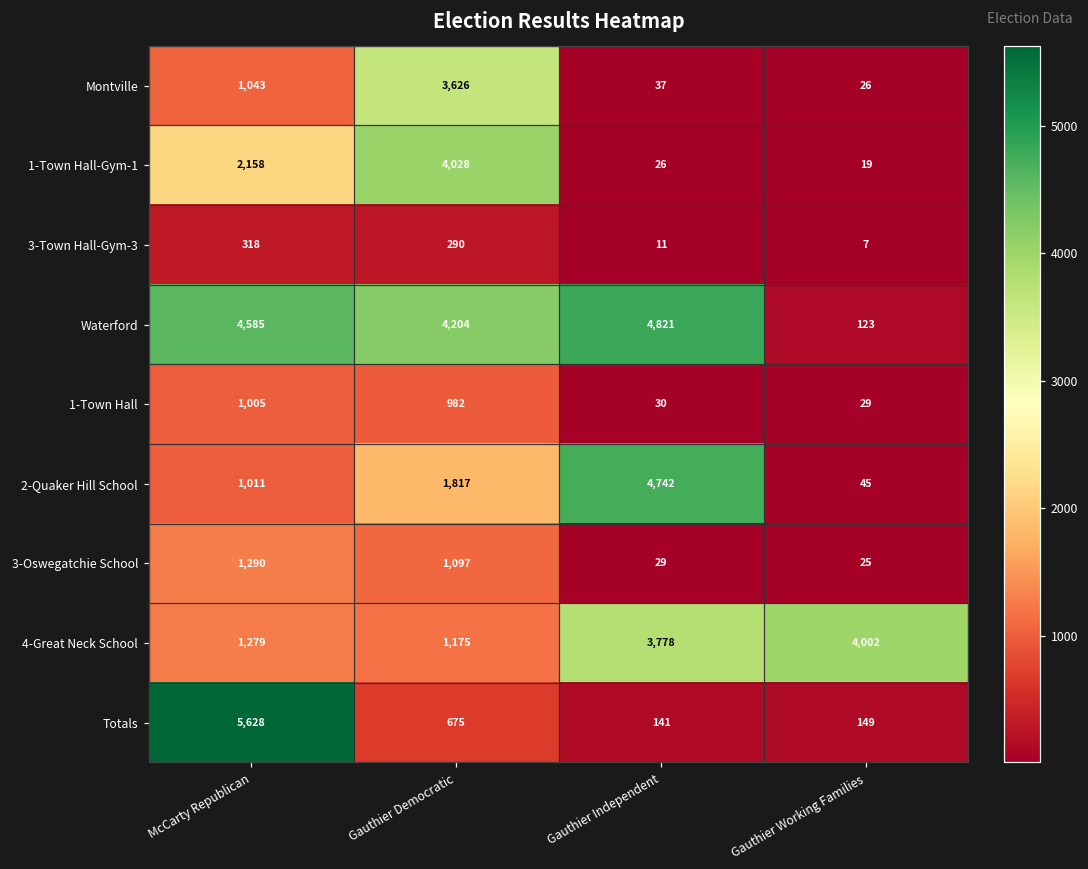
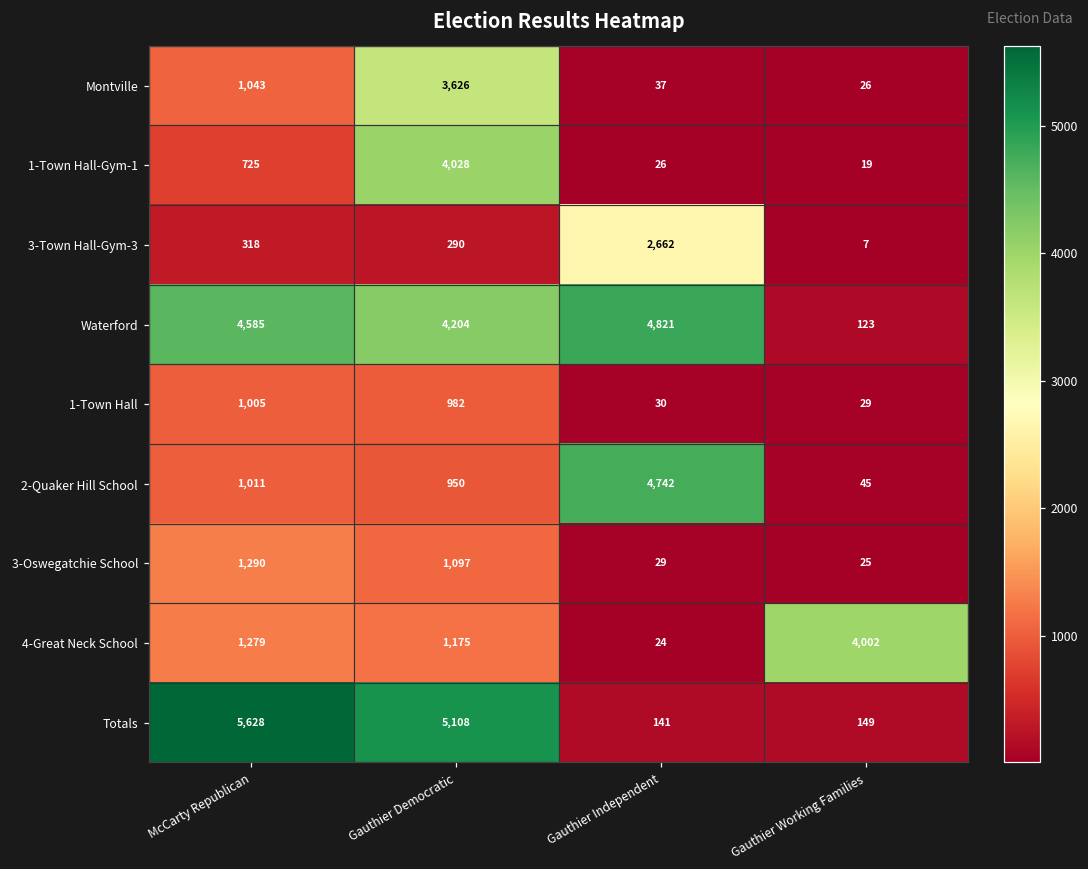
  {
    "Montville": {
      "McCarty Republican": "1,043",
      "Gauthier Democratic": "3,626",
      "Gauthier Independent": "37",
      "Gauthier Working Families": "26"
    },
    "1-Town Hall-Gym-1": {
-     "McCarty Republican": "2,158",
+     "McCarty Republican": "725",
      "Gauthier Democratic": "4,028",
      "Gauthier Independent": "26",
      "Gauthier Working Families": "19"
    },
    "3-Town Hall-Gym-3": {
      "McCarty Republican": "318",
      "Gauthier Democratic": "290",
-     "Gauthier Independent": "11",
+     "Gauthier Independent": "2,662",
      "Gauthier Working Families": "7"
    },
    "Waterford": {
      "McCarty Republican": "4,585",
      "Gauthier Democratic": "4,204",
      "Gauthier Independent": "4,821",
      "Gauthier Working Families": "123"
    },
    "1-Town Hall": {
      "McCarty Republican": "1,005",
      "Gauthier Democratic": "982",
      "Gauthier Independent": "30",
      "Gauthier Working Families": "29"
    },
    "2-Quaker Hill School": {
      "McCarty Republican": "1,011",
-     "Gauthier Democratic": "1,817",
+     "Gauthier Democratic": "950",
      "Gauthier Independent": "4,742",
      "Gauthier Working Families": "45"
    },
    "3-Oswegatchie School": {
      "McCarty Republican": "1,290",
      "Gauthier Democratic": "1,097",
      "Gauthier Independent": "29",
      "Gauthier Working Families": "25"
    },
    "4-Great Neck School": {
      "McCarty Republican": "1,279",
      "Gauthier Democratic": "1,175",
-     "Gauthier Independent": "3,778",
+     "Gauthier Independent": "24",
      "Gauthier Working Families": "4,002"
    },
    "Totals": {
      "McCarty Republican": "5,628",
-     "Gauthier Democratic": "675",
+     "Gauthier Democratic": "5,108",
      "Gauthier Independent": "141",
      "Gauthier Working Families": "149"
    }
  }
